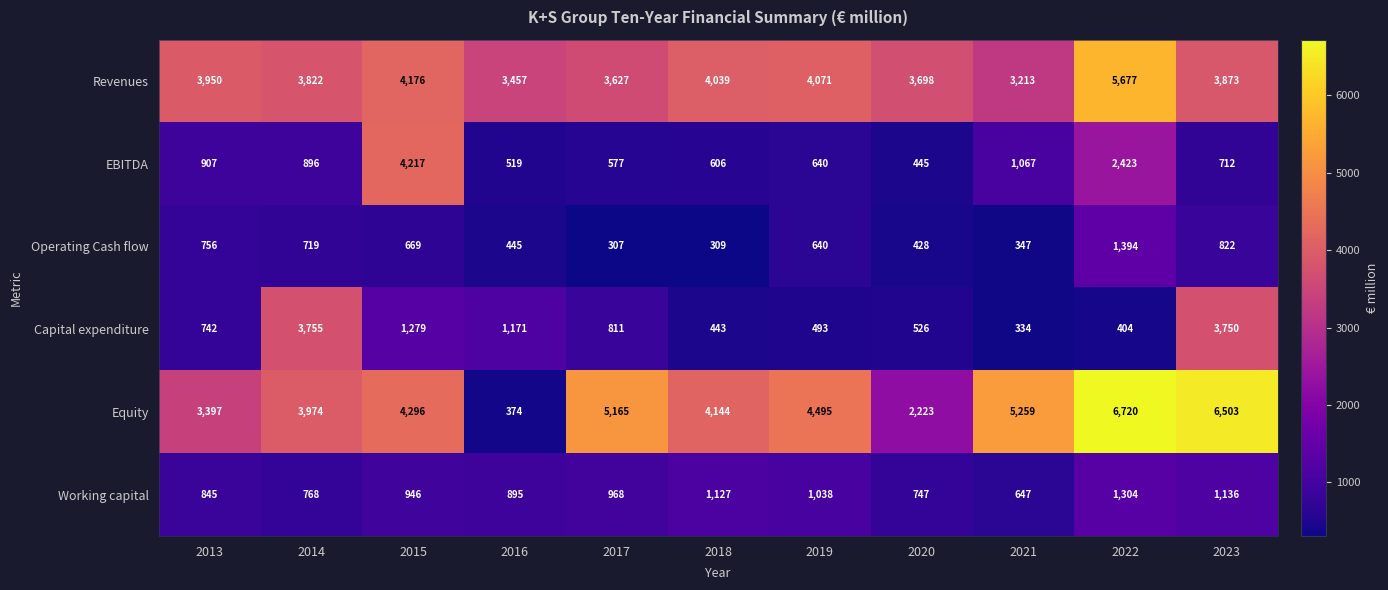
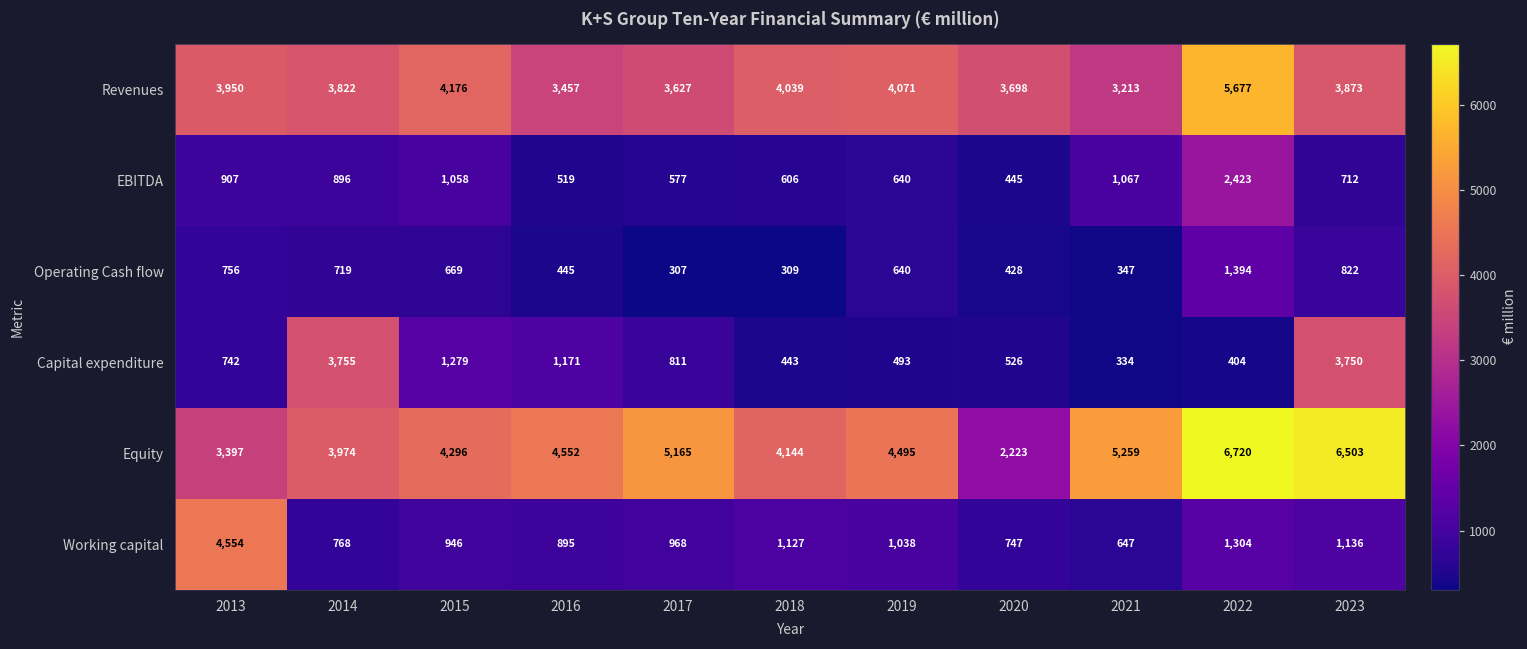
  {
    "Revenues": {
      "2013": "3,950",
      "2014": "3,822",
      "2015": "4,176",
      "2016": "3,457",
      "2017": "3,627",
      "2018": "4,039",
      "2019": "4,071",
      "2020": "3,698",
      "2021": "3,213",
      "2022": "5,677",
      "2023": "3,873"
    },
    "EBITDA": {
      "2013": "907",
      "2014": "896",
-     "2015": "4,217",
+     "2015": "1,058",
      "2016": "519",
      "2017": "577",
      "2018": "606",
      "2019": "640",
      "2020": "445",
      "2021": "1,067",
      "2022": "2,423",
      "2023": "712"
    },
    "Operating Cash flow": {
      "2013": "756",
      "2014": "719",
      "2015": "669",
      "2016": "445",
      "2017": "307",
      "2018": "309",
      "2019": "640",
      "2020": "428",
      "2021": "347",
      "2022": "1,394",
      "2023": "822"
    },
    "Capital expenditure": {
      "2013": "742",
      "2014": "3,755",
      "2015": "1,279",
      "2016": "1,171",
      "2017": "811",
      "2018": "443",
      "2019": "493",
      "2020": "526",
      "2021": "334",
      "2022": "404",
      "2023": "3,750"
    },
    "Equity": {
      "2013": "3,397",
      "2014": "3,974",
      "2015": "4,296",
-     "2016": "374",
+     "2016": "4,552",
      "2017": "5,165",
      "2018": "4,144",
      "2019": "4,495",
      "2020": "2,223",
      "2021": "5,259",
      "2022": "6,720",
      "2023": "6,503"
    },
    "Working capital": {
-     "2013": "845",
+     "2013": "4,554",
      "2014": "768",
      "2015": "946",
      "2016": "895",
      "2017": "968",
      "2018": "1,127",
      "2019": "1,038",
      "2020": "747",
      "2021": "647",
      "2022": "1,304",
      "2023": "1,136"
    }
  }
